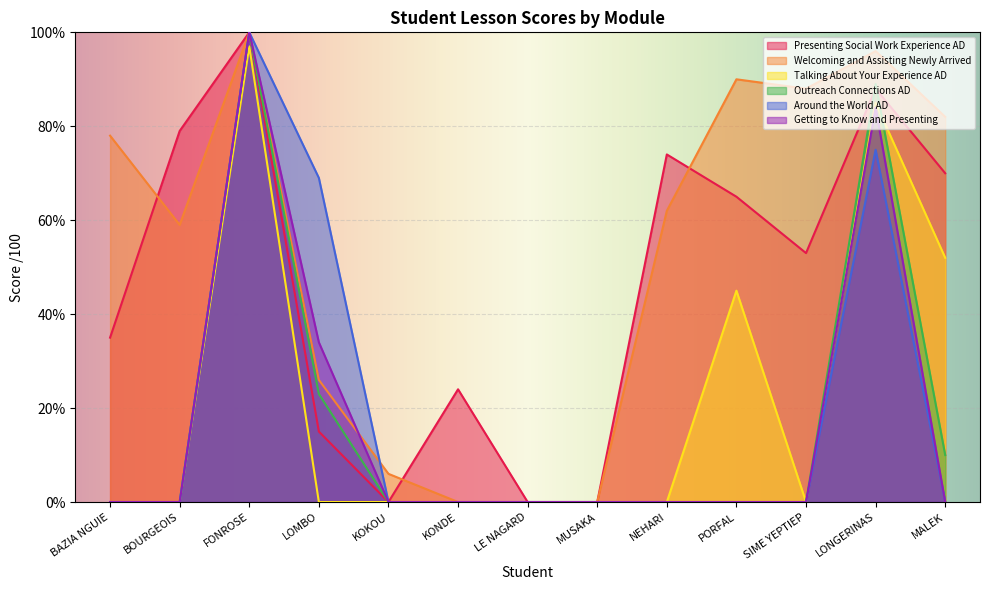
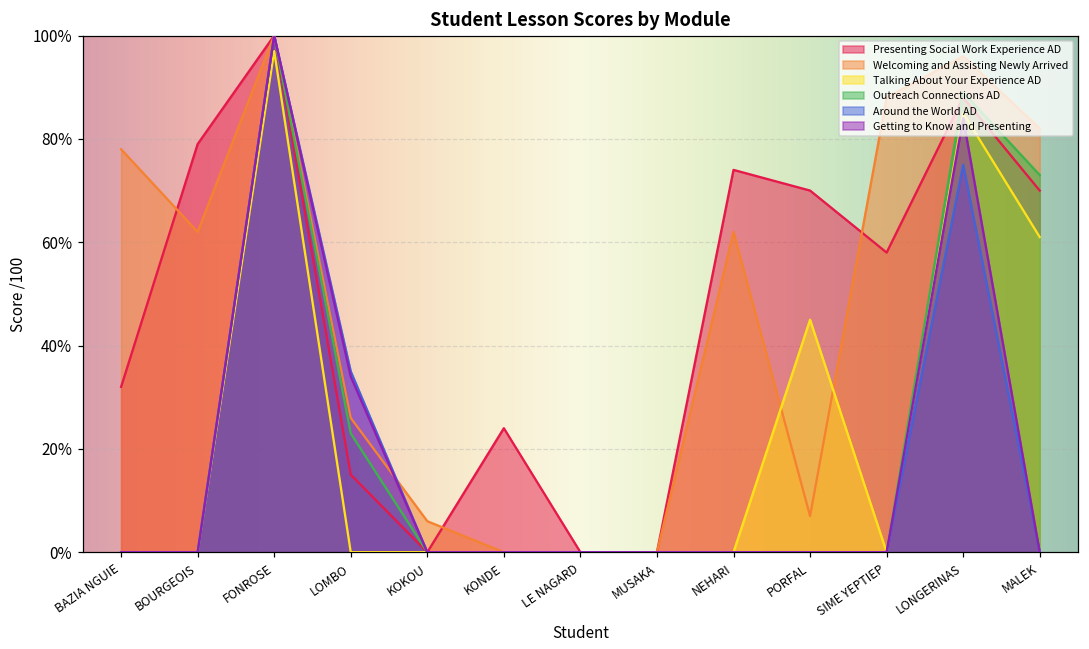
  {
    "Presenting Social Work Experience AD": {
-     "BAZIA NGUIE": "35%",
+     "BAZIA NGUIE": "32%",
      "BOURGEOIS": "79%",
      "LOMBO": "15%",
      "KONDE": "24%",
      "NEHARI": "74%",
-     "PORFAL": "65%",
-     "SIME YEPTIEP": "53%",
+     "PORFAL": "70%",
+     "SIME YEPTIEP": "58%",
      "MALEK": "70%"
    },
    "Welcoming and Assisting Newly Arrived": {
      "BAZIA NGUIE": "78%",
-     "BOURGEOIS": "59%",
+     "BOURGEOIS": "62%",
      "LOMBO": "26%",
      "KOKOU": "6%",
      "NEHARI": "62%",
-     "PORFAL": "90%"
+     "PORFAL": "7%"
    },
    "Talking About Your Experience AD": {
      "FONROSE": "97%",
      "LOMBO": "0%",
      "PORFAL": "45%",
-     "MALEK": "52%"
+     "MALEK": "61%"
    },
    "Outreach Connections AD": {
      "LOMBO": "23%",
-     "MALEK": "10%"
+     "MALEK": "73%"
    },
    "Around the World AD": {
-     "LOMBO": "69%",
+     "LOMBO": "35%",
      "LONGERINAS": "75%"
    },
    "Getting to Know and Presenting": {
      "LOMBO": "34%"
    }
  }
